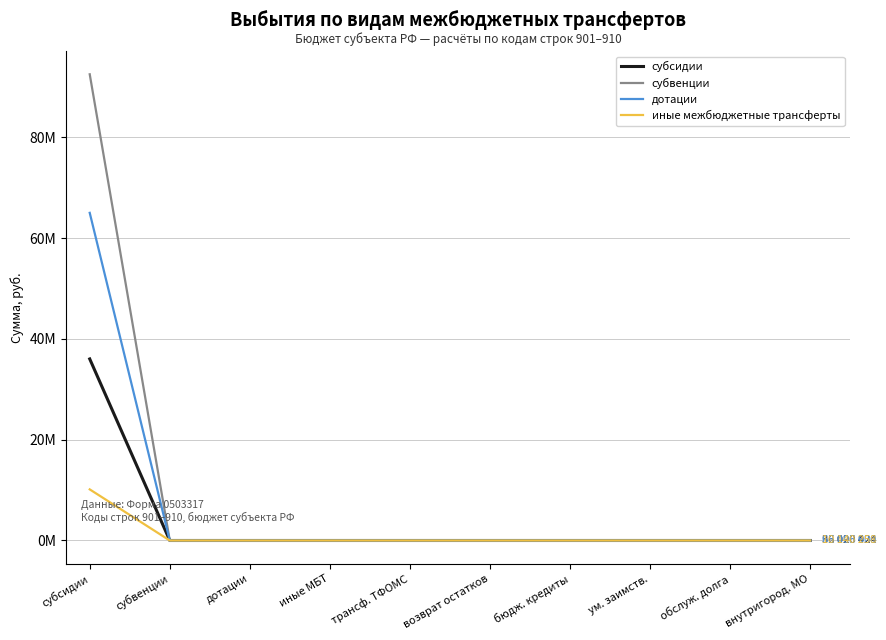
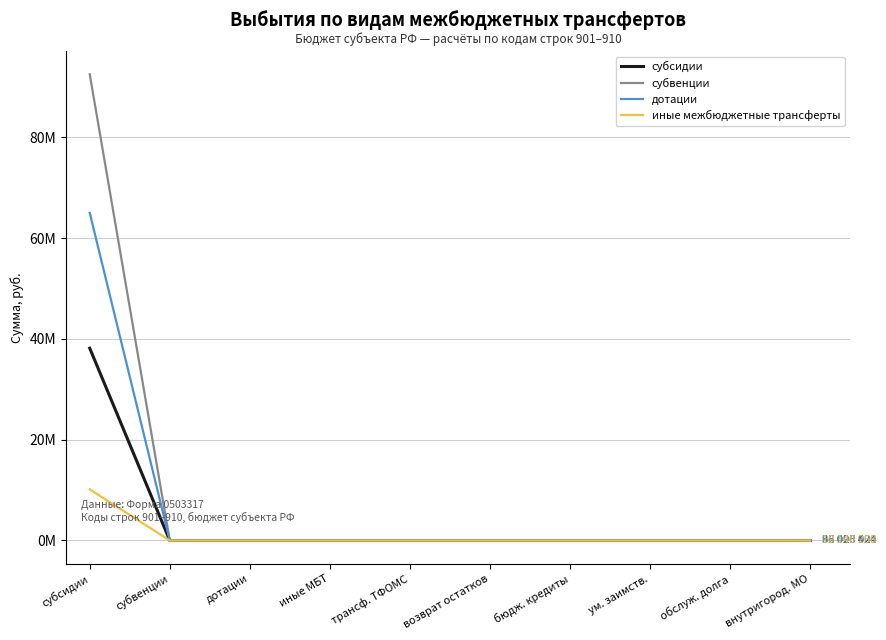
  {
    "субсидии": {
-     "субсидии": 36000000
+     "субсидии": 38000000
    },
    "субвенции": {
      "субсидии": 92000000
    },
    "дотации": {
      "субсидии": 65000000
    }
  }
